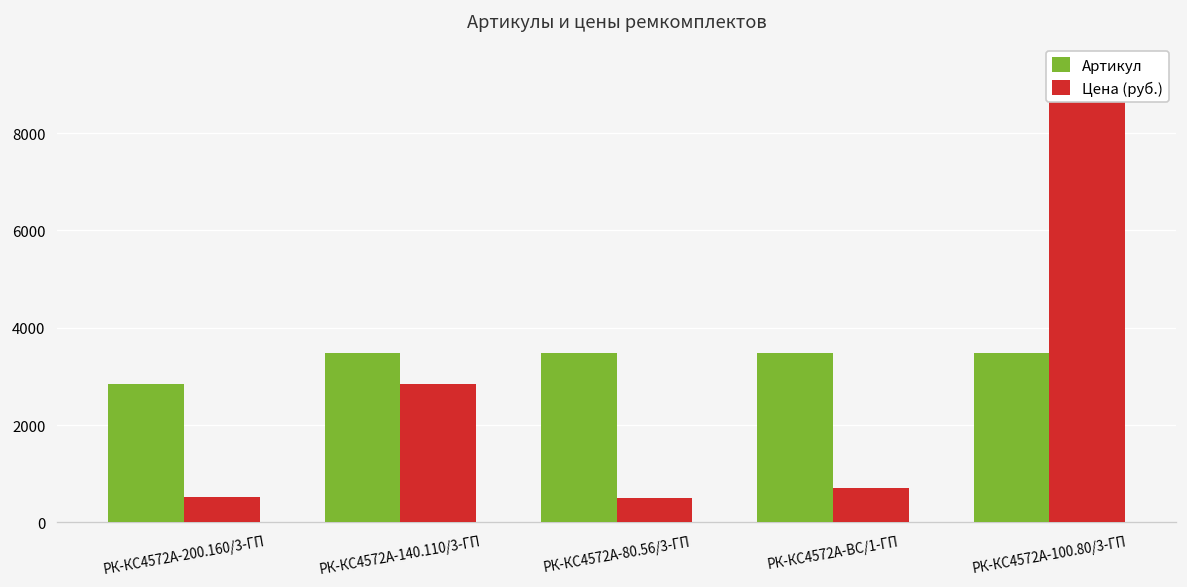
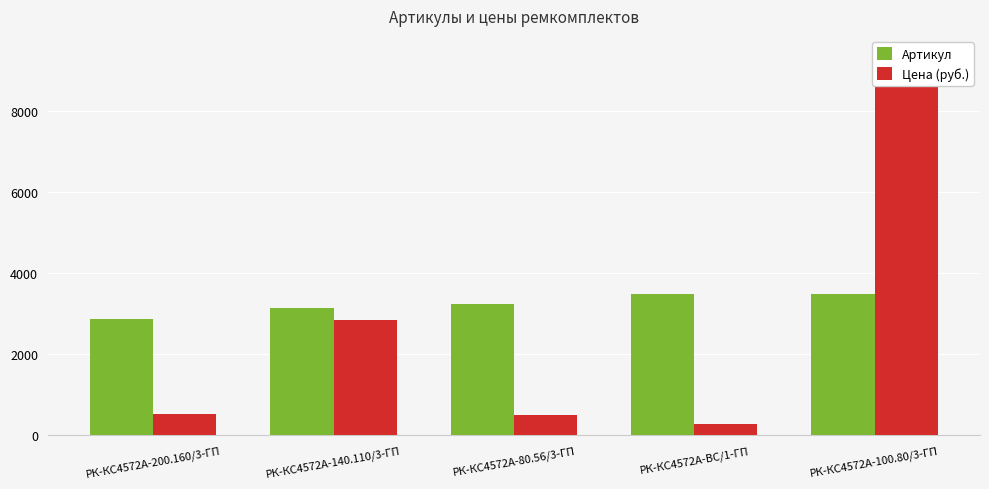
  {
    "Артикул": {
      "РК-КС4572А-200.160/3-ГП": 2900,
-     "РК-КС4572А-140.110/3-ГП": 3500,
-     "РК-КС4572А-80.56/3-ГП": 3500,
+     "РК-КС4572А-140.110/3-ГП": 3100,
+     "РК-КС4572А-80.56/3-ГП": 3200,
      "РК-КС4572А-ВС/1-ГП": 3500,
      "РК-КС4572А-100.80/3-ГП": 3500
    },
    "Цена (руб.)": {
      "РК-КС4572А-200.160/3-ГП": 500,
      "РК-КС4572А-140.110/3-ГП": 2800,
      "РК-КС4572А-80.56/3-ГП": 500,
-     "РК-КС4572А-ВС/1-ГП": 700
+     "РК-КС4572А-ВС/1-ГП": 300
    }
  }
